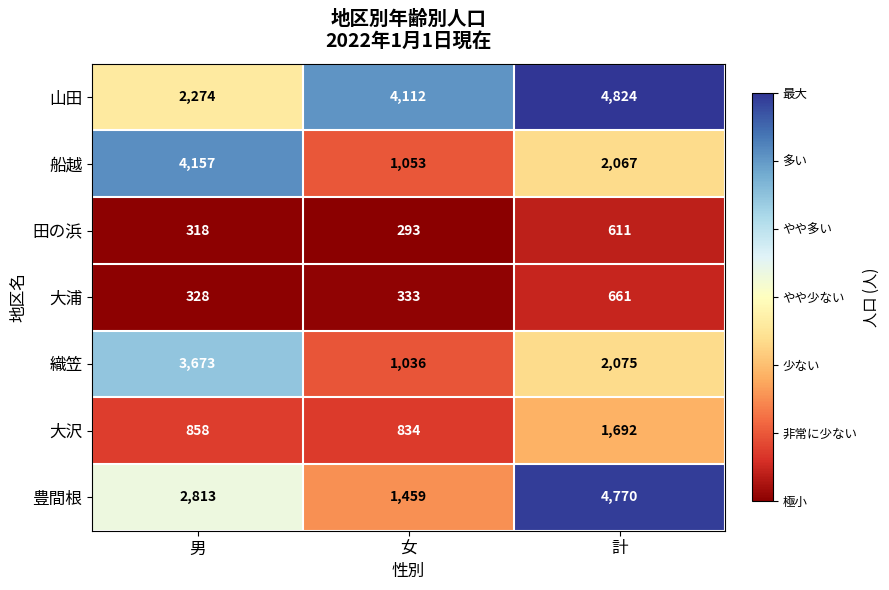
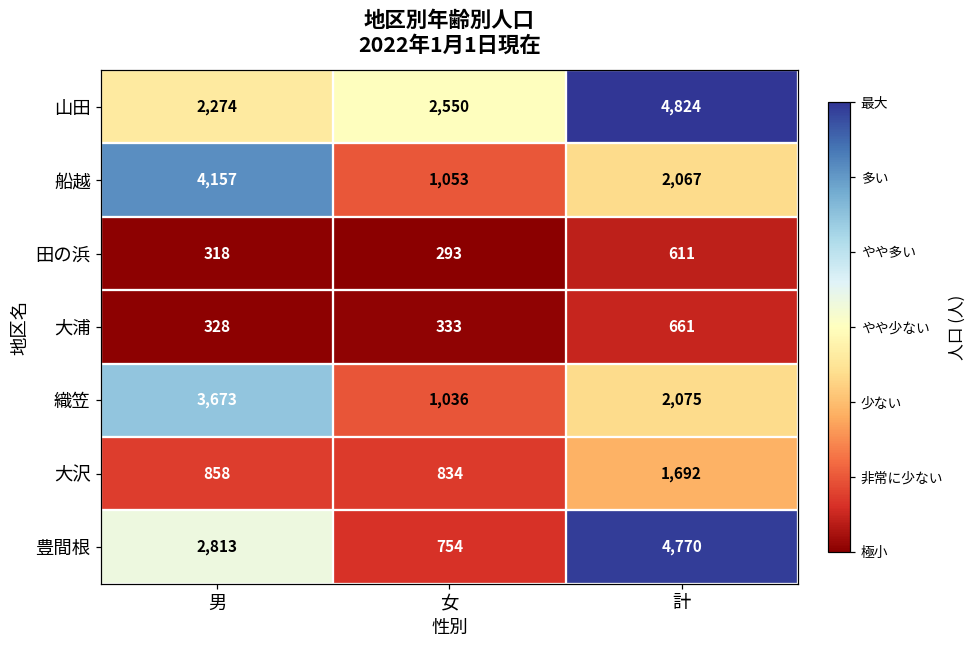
  {
    "山田": {
      "男": "2,274",
-     "女": "4,112",
+     "女": "2,550",
      "計": "4,824"
    },
    "船越": {
      "男": "4,157",
      "女": "1,053",
      "計": "2,067"
    },
    "田の浜": {
      "男": "318",
      "女": "293",
      "計": "611"
    },
    "大浦": {
      "男": "328",
      "女": "333",
      "計": "661"
    },
    "織笠": {
      "男": "3,673",
      "女": "1,036",
      "計": "2,075"
    },
    "大沢": {
      "男": "858",
      "女": "834",
      "計": "1,692"
    },
    "豊間根": {
      "男": "2,813",
-     "女": "1,459",
+     "女": "754",
      "計": "4,770"
    }
  }
